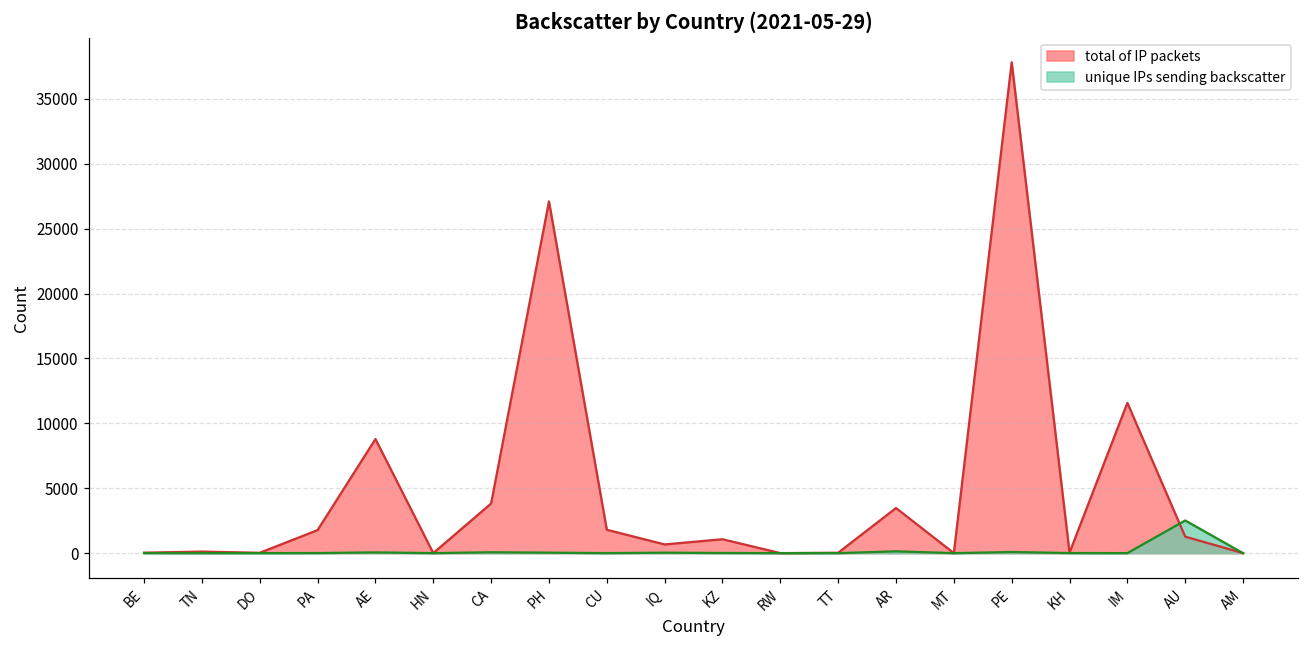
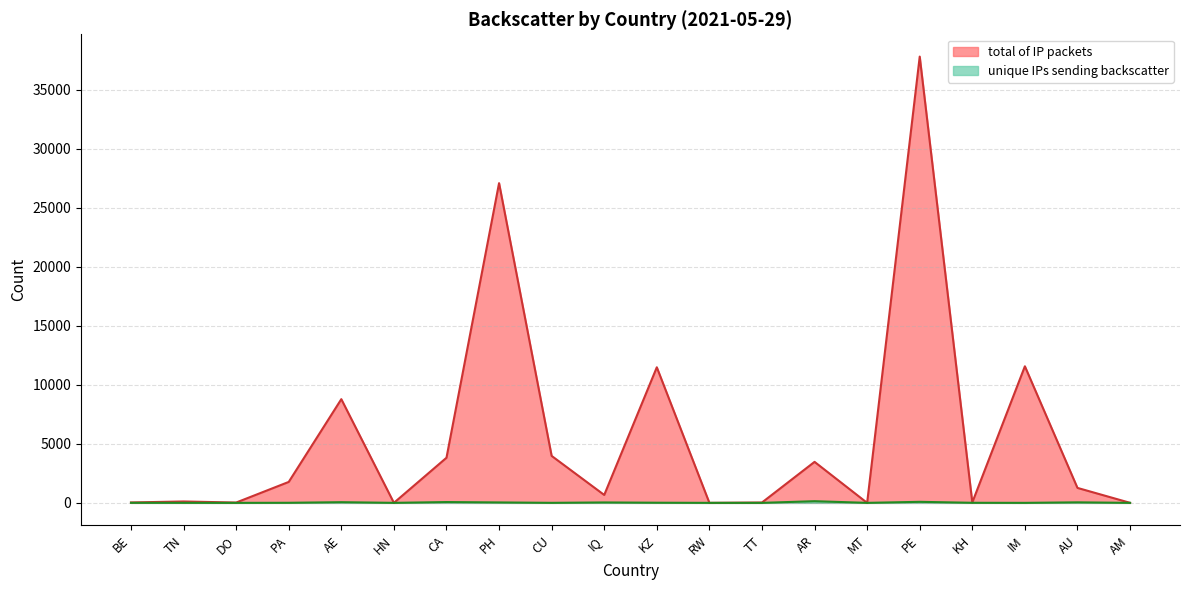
  {
    "total of IP packets": {
      "PA": 1800,
      "AE": 8800,
      "CA": 3800,
      "PH": 27100,
-     "CU": 1800,
+     "CU": 4000,
      "IQ": 700,
-     "KZ": 1100,
+     "KZ": 11500,
      "AR": 3500,
      "PE": 37800,
      "IM": 11600,
      "AU": 1300
    },
    "unique IPs sending backscatter": {
      "PA": 0,
      "AE": 100,
      "CA": 100,
      "PH": 0,
      "CU": 0,
      "IQ": 0,
      "KZ": 0,
      "AR": 100,
      "PE": 100,
      "IM": 0,
-     "AU": 2500
+     "AU": 0
    }
  }
